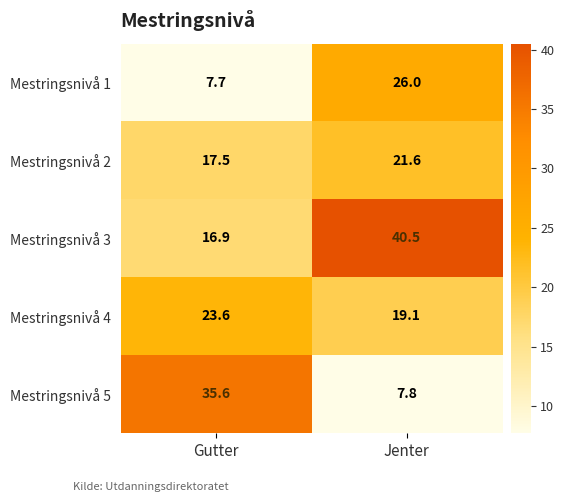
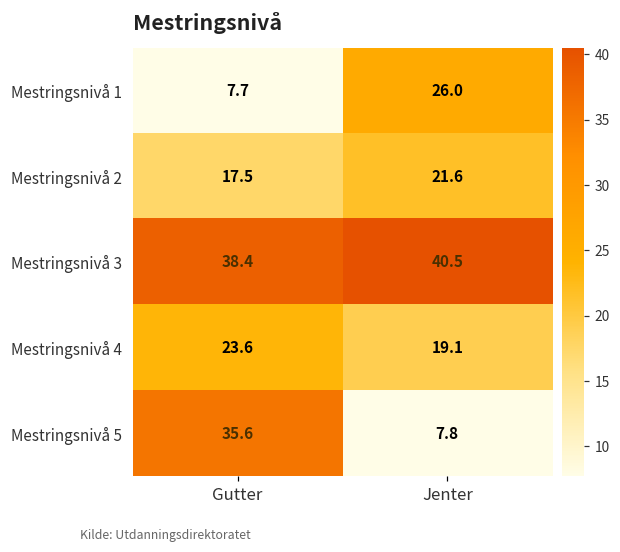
  {
    "Mestringsnivå 1": {
      "Gutter": 7.7,
      "Jenter": 26.0
    },
    "Mestringsnivå 2": {
      "Gutter": 17.5,
      "Jenter": 21.6
    },
    "Mestringsnivå 3": {
-     "Gutter": 16.9,
+     "Gutter": 38.4,
      "Jenter": 40.5
    },
    "Mestringsnivå 4": {
      "Gutter": 23.6,
      "Jenter": 19.1
    },
    "Mestringsnivå 5": {
      "Gutter": 35.6,
      "Jenter": 7.8
    }
  }
